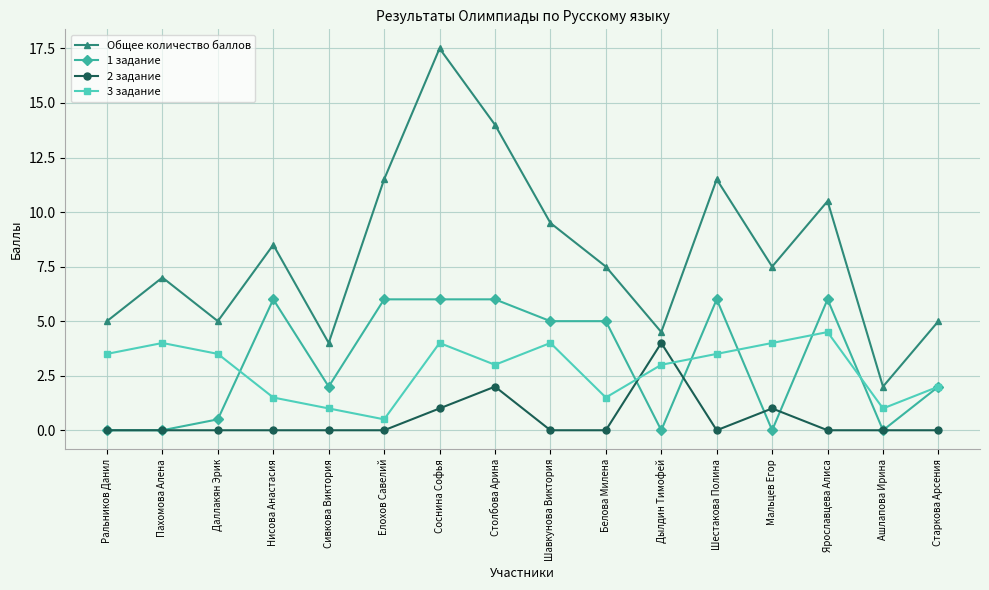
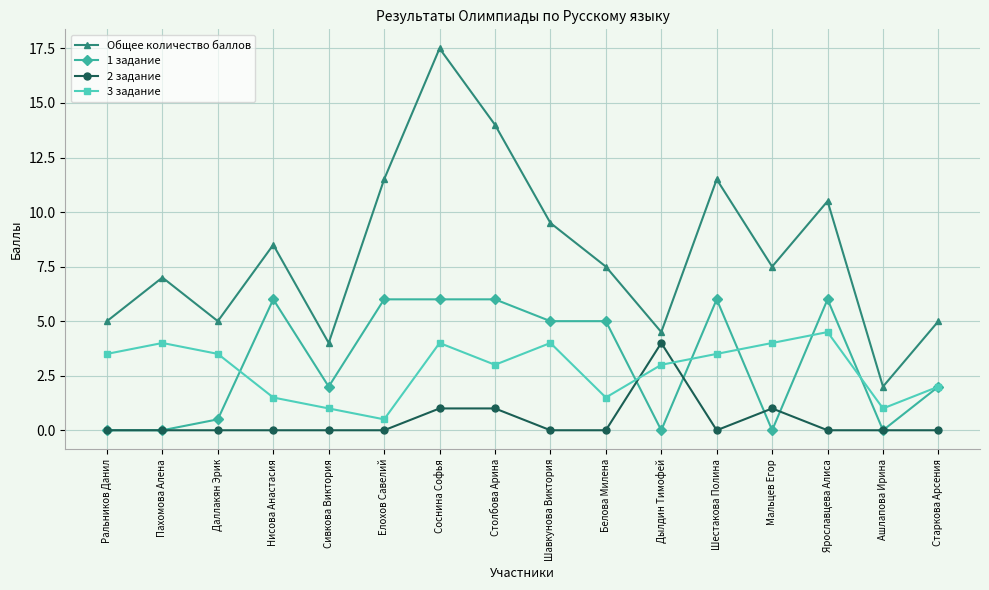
  {
    "2 задание": {
      "Даллакян Эрик": 0,
      "Нисова Анастасия": 0,
      "Сивкова Виктория": 0,
      "Елохов Савелий": 0,
      "Соснина Софья": 1,
-     "Столбова Арина": 2,
+     "Столбова Арина": 1,
      "Шавкунова Виктория": 0,
      "Белова Милена": 0,
      "Дылдин Тимофей": 4,
      "Шестакова Полина": 0,
      "Мальцев Егор": 1,
      "Ярославцева Алиса": 0,
      "Старкова Арсения": 0
    }
  }
